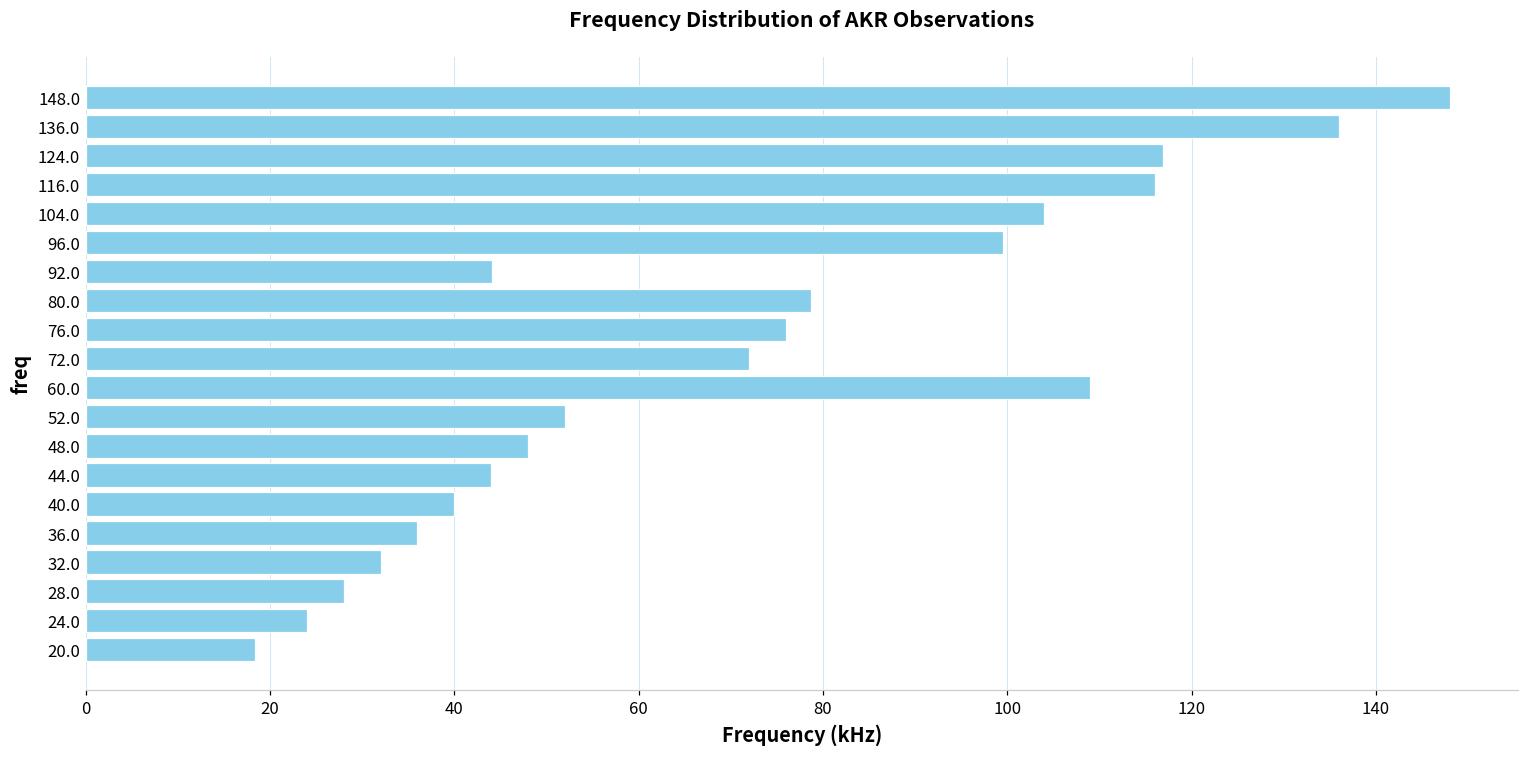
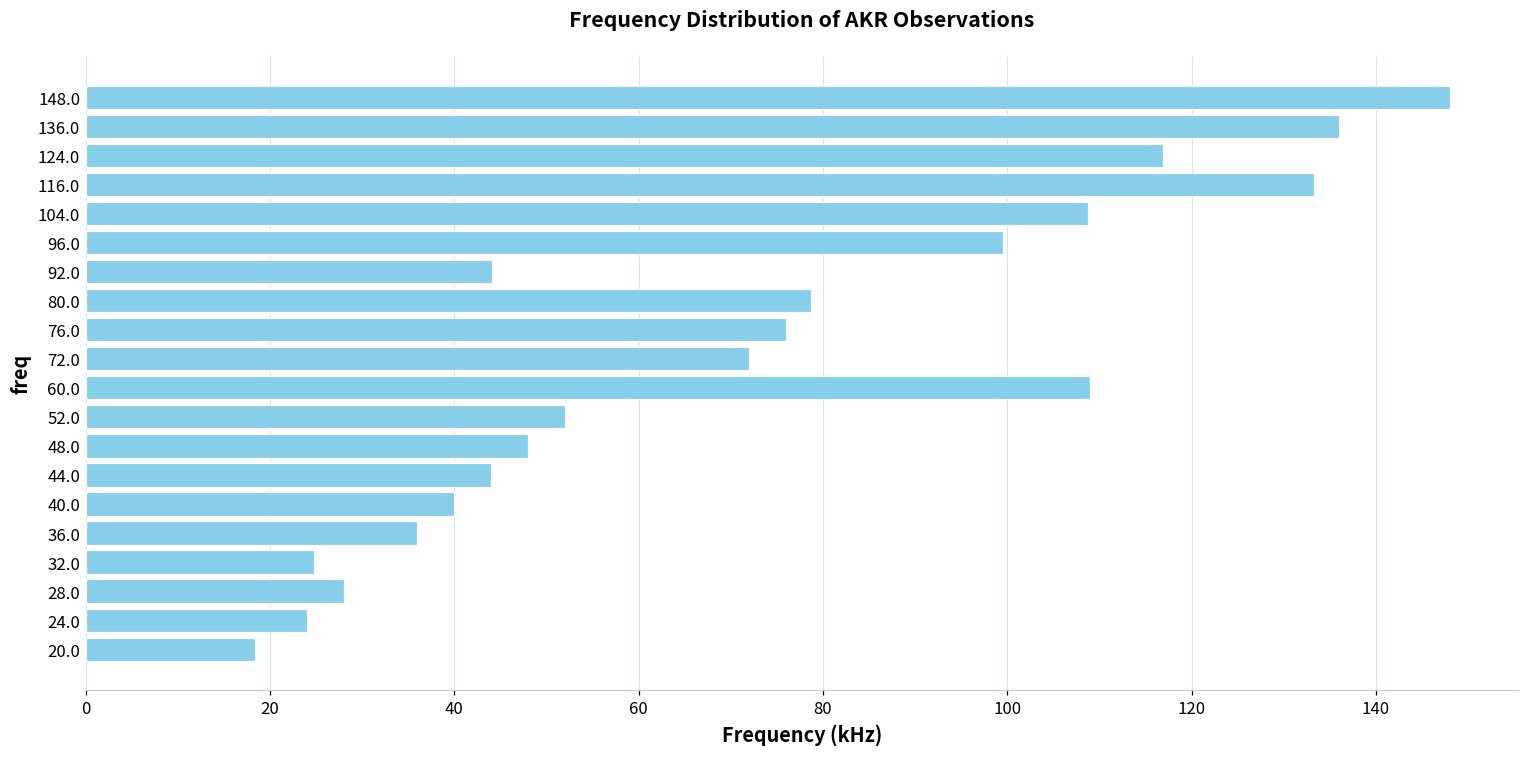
  {
    "148.0": 148,
    "136.0": 136,
    "124.0": 117,
-   "116.0": 116,
-   "104.0": 104,
+   "116.0": 133,
+   "104.0": 109,
    "96.0": 100,
    "92.0": 44,
    "80.0": 79,
    "76.0": 76,
    "72.0": 72,
    "60.0": 109,
    "52.0": 52,
    "48.0": 48,
    "44.0": 44,
    "40.0": 40,
    "36.0": 36,
-   "32.0": 32,
+   "32.0": 25,
    "28.0": 28,
    "24.0": 24,
    "20.0": 18
  }
